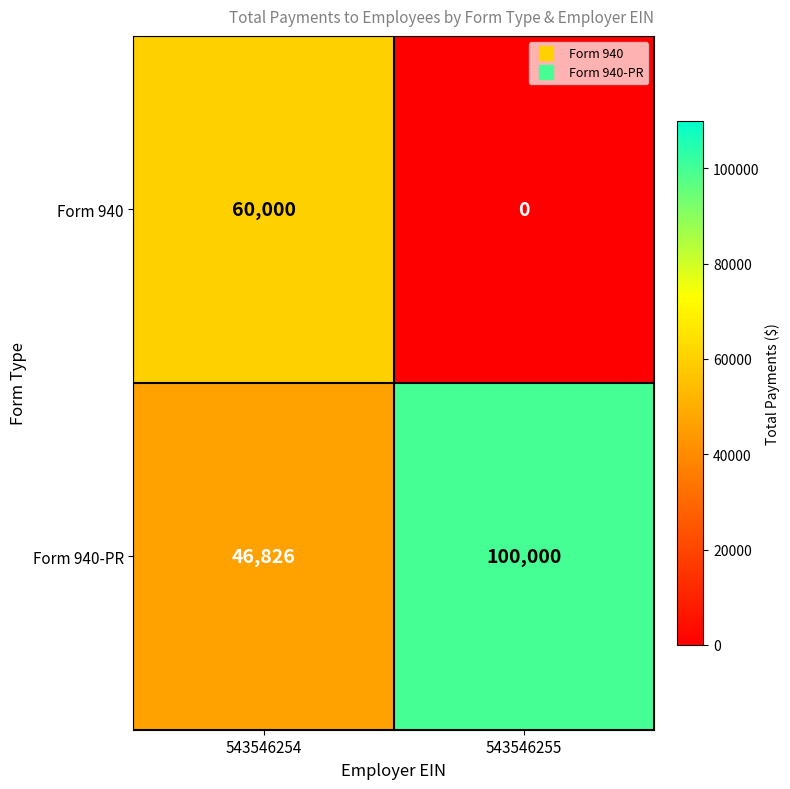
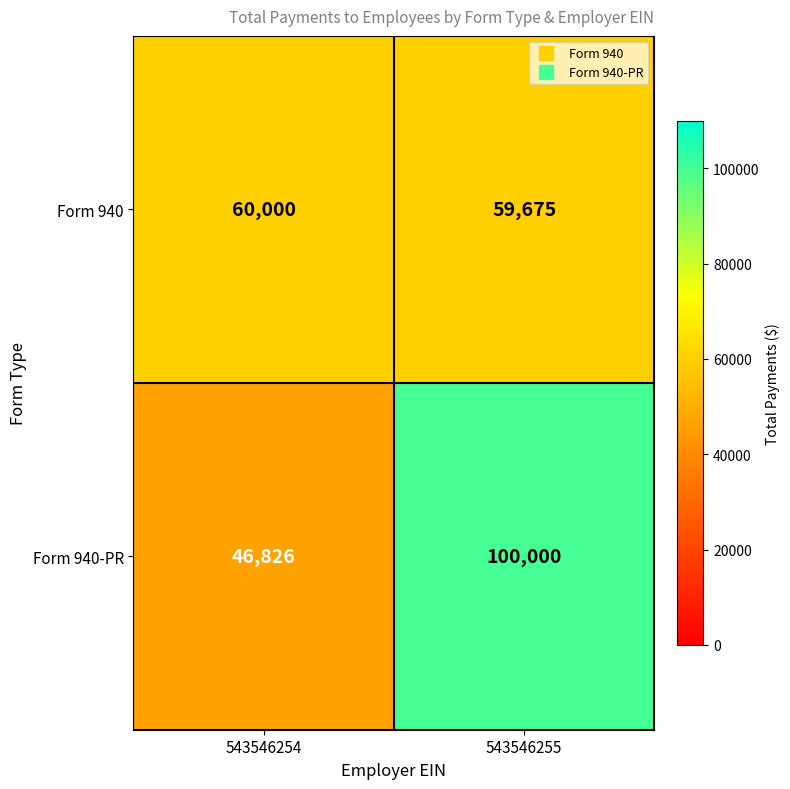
  {
    "Form 940": {
      "543546254": "60,000",
-     "543546255": "0"
+     "543546255": "59,675"
    },
    "Form 940-PR": {
      "543546254": "46,826",
      "543546255": "100,000"
    }
  }
